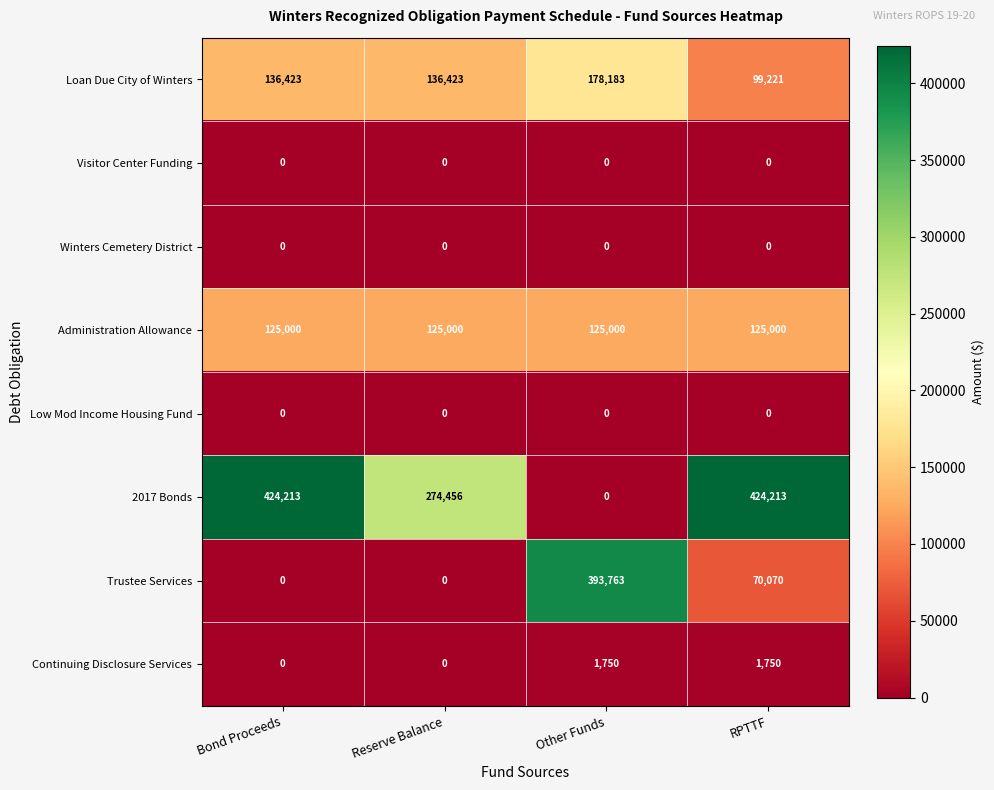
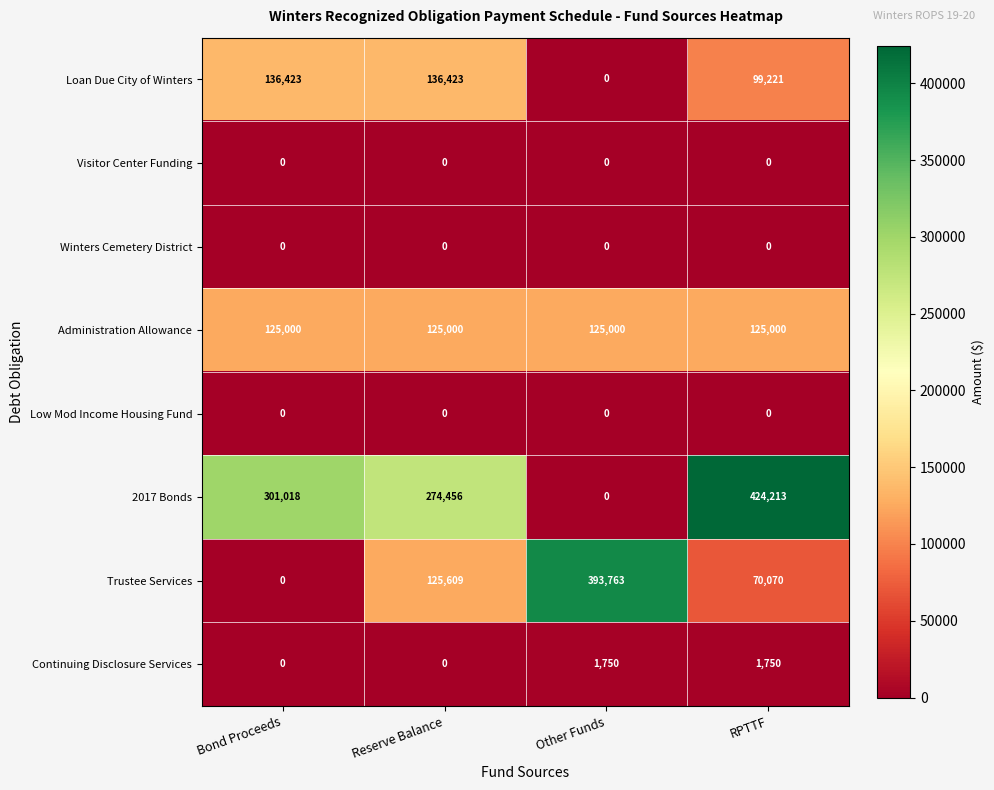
  {
    "Loan Due City of Winters": {
      "Bond Proceeds": "136,423",
      "Reserve Balance": "136,423",
-     "Other Funds": "178,183",
+     "Other Funds": "0",
      "RPTTF": "99,221"
    },
    "Visitor Center Funding": {
      "Bond Proceeds": "0",
      "Reserve Balance": "0",
      "Other Funds": "0",
      "RPTTF": "0"
    },
    "Winters Cemetery District": {
      "Bond Proceeds": "0",
      "Reserve Balance": "0",
      "Other Funds": "0",
      "RPTTF": "0"
    },
    "Administration Allowance": {
      "Bond Proceeds": "125,000",
      "Reserve Balance": "125,000",
      "Other Funds": "125,000",
      "RPTTF": "125,000"
    },
    "Low Mod Income Housing Fund": {
      "Bond Proceeds": "0",
      "Reserve Balance": "0",
      "Other Funds": "0",
      "RPTTF": "0"
    },
    "2017 Bonds": {
-     "Bond Proceeds": "424,213",
+     "Bond Proceeds": "301,018",
      "Reserve Balance": "274,456",
      "Other Funds": "0",
      "RPTTF": "424,213"
    },
    "Trustee Services": {
      "Bond Proceeds": "0",
-     "Reserve Balance": "0",
+     "Reserve Balance": "125,609",
      "Other Funds": "393,763",
      "RPTTF": "70,070"
    },
    "Continuing Disclosure Services": {
      "Bond Proceeds": "0",
      "Reserve Balance": "0",
      "Other Funds": "1,750",
      "RPTTF": "1,750"
    }
  }
